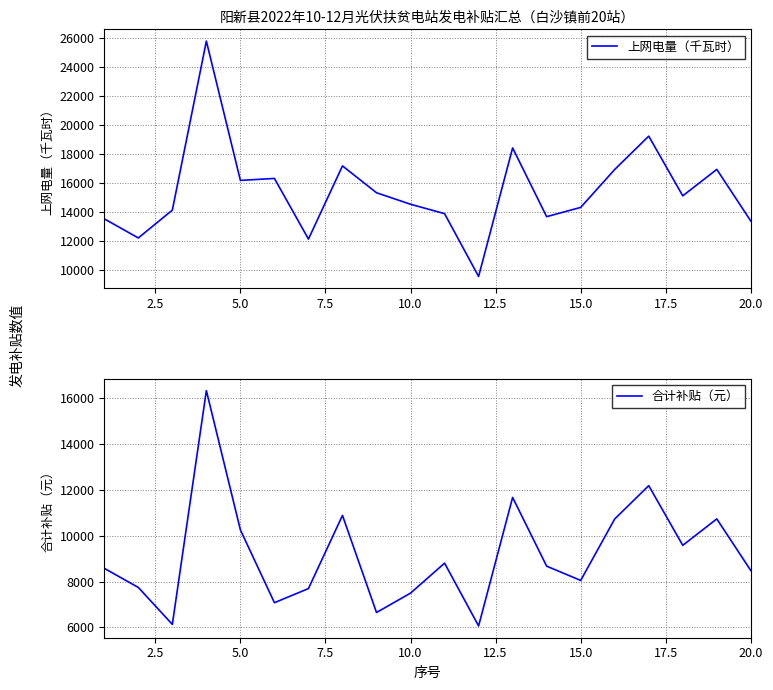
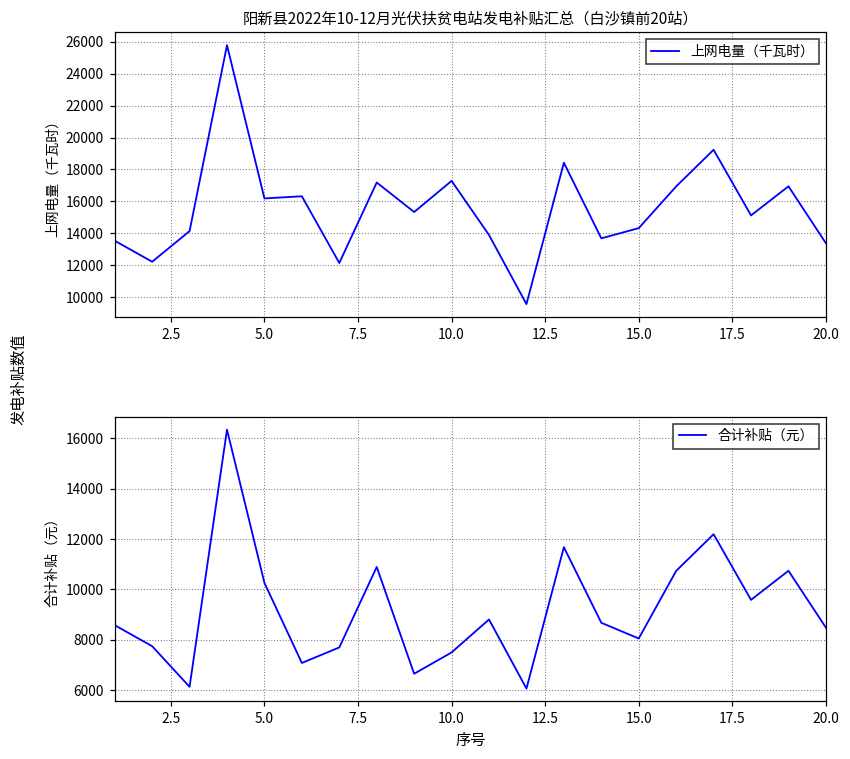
  {
    "阳新县2022年10-12月光伏扶贫电站发电补贴汇总（白沙镇前20站）": {
      "5.0": 16200,
-     "10.0": 14500,
+     "10.0": 17300,
      "15.0": 14300,
      "20.0": 13400
    }
  }
